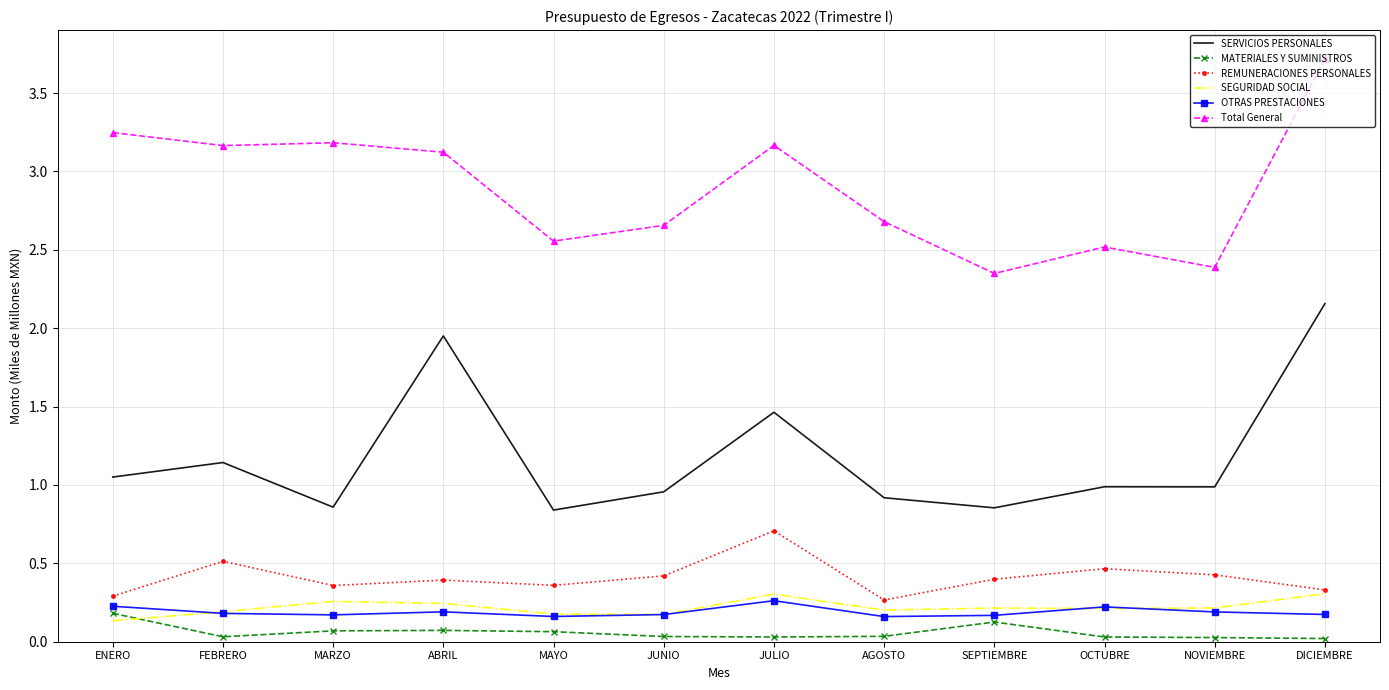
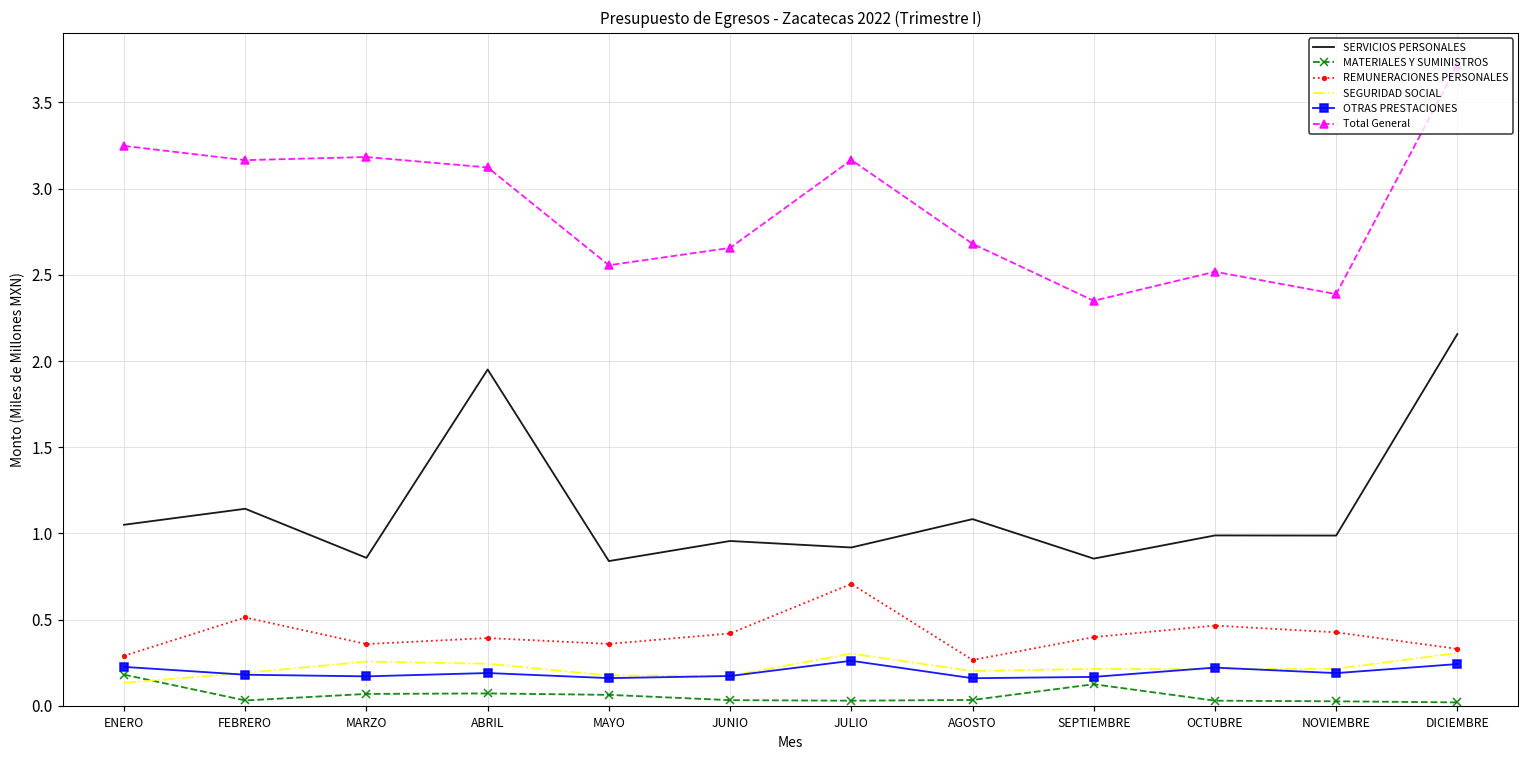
  {
    "SERVICIOS PERSONALES": {
      "ENERO": 1.05,
      "FEBRERO": 1.14,
      "MARZO": 0.86,
      "ABRIL": 1.95,
      "MAYO": 0.84,
      "JUNIO": 0.96,
-     "JULIO": 1.46,
-     "AGOSTO": 0.92,
+     "JULIO": 0.92,
+     "AGOSTO": 1.08,
      "SEPTIEMBRE": 0.85,
      "OCTUBRE": 0.99,
      "NOVIEMBRE": 0.99,
      "DICIEMBRE": 2.16
    },
    "MATERIALES Y SUMINISTROS": {
      "ENERO": 0.18,
      "FEBRERO": 0.03,
      "MARZO": 0.07,
      "ABRIL": 0.07,
      "MAYO": 0.06,
      "JUNIO": 0.03,
      "JULIO": 0.03,
      "AGOSTO": 0.03,
      "SEPTIEMBRE": 0.13,
      "OCTUBRE": 0.03,
      "NOVIEMBRE": 0.03,
      "DICIEMBRE": 0.02
    },
    "REMUNERACIONES PERSONALES": {
      "ENERO": 0.29,
      "FEBRERO": 0.51,
      "MARZO": 0.36,
      "ABRIL": 0.39,
      "MAYO": 0.36,
      "JUNIO": 0.42,
      "JULIO": 0.71,
      "AGOSTO": 0.27,
      "SEPTIEMBRE": 0.40,
      "OCTUBRE": 0.47,
      "NOVIEMBRE": 0.43,
      "DICIEMBRE": 0.33
    },
    "SEGURIDAD SOCIAL": {
      "ENERO": 0.13,
      "MARZO": 0.26,
      "ABRIL": 0.24,
      "JULIO": 0.30,
      "AGOSTO": 0.20,
      "SEPTIEMBRE": 0.21,
      "NOVIEMBRE": 0.22,
      "DICIEMBRE": 0.31
    },
    "OTRAS PRESTACIONES": {
      "ENERO": 0.23,
      "MARZO": 0.17,
      "ABRIL": 0.19,
      "JULIO": 0.26,
      "AGOSTO": 0.16,
      "SEPTIEMBRE": 0.17,
      "NOVIEMBRE": 0.19,
-     "DICIEMBRE": 0.17
+     "DICIEMBRE": 0.24
    },
    "Total General": {
      "ENERO": 3.25,
      "FEBRERO": 3.17,
      "MARZO": 3.18,
      "ABRIL": 3.12,
      "MAYO": 2.56,
      "JUNIO": 2.66,
      "JULIO": 3.17,
      "AGOSTO": 2.68,
      "SEPTIEMBRE": 2.35,
      "OCTUBRE": 2.52,
      "NOVIEMBRE": 2.39
    }
  }
